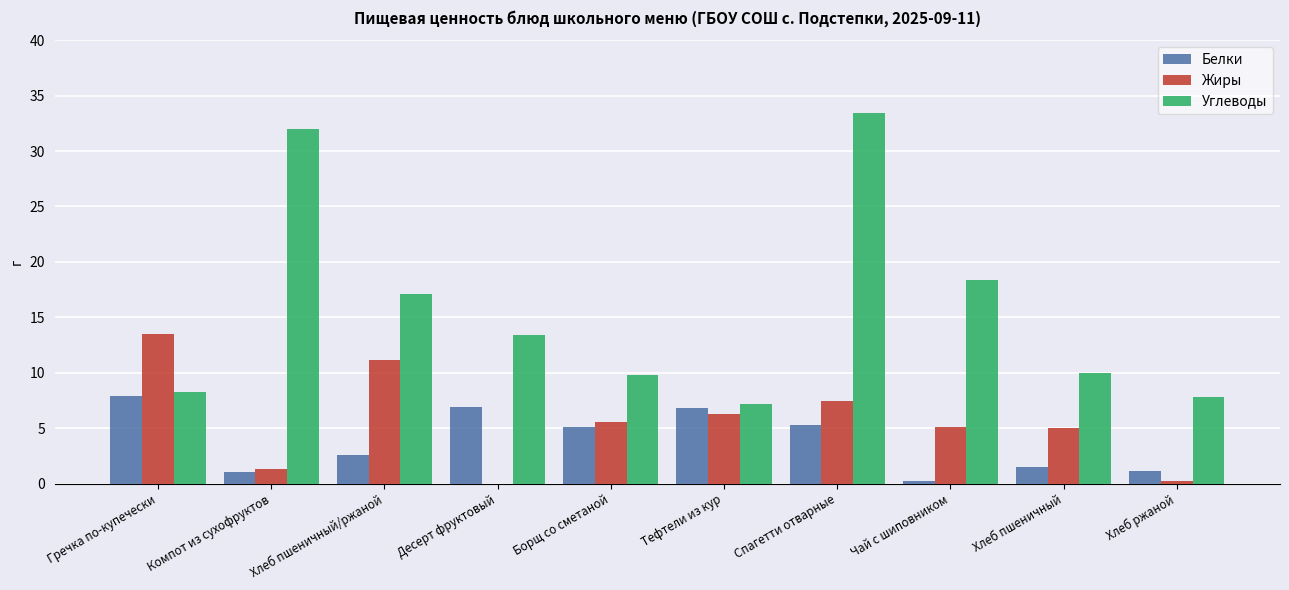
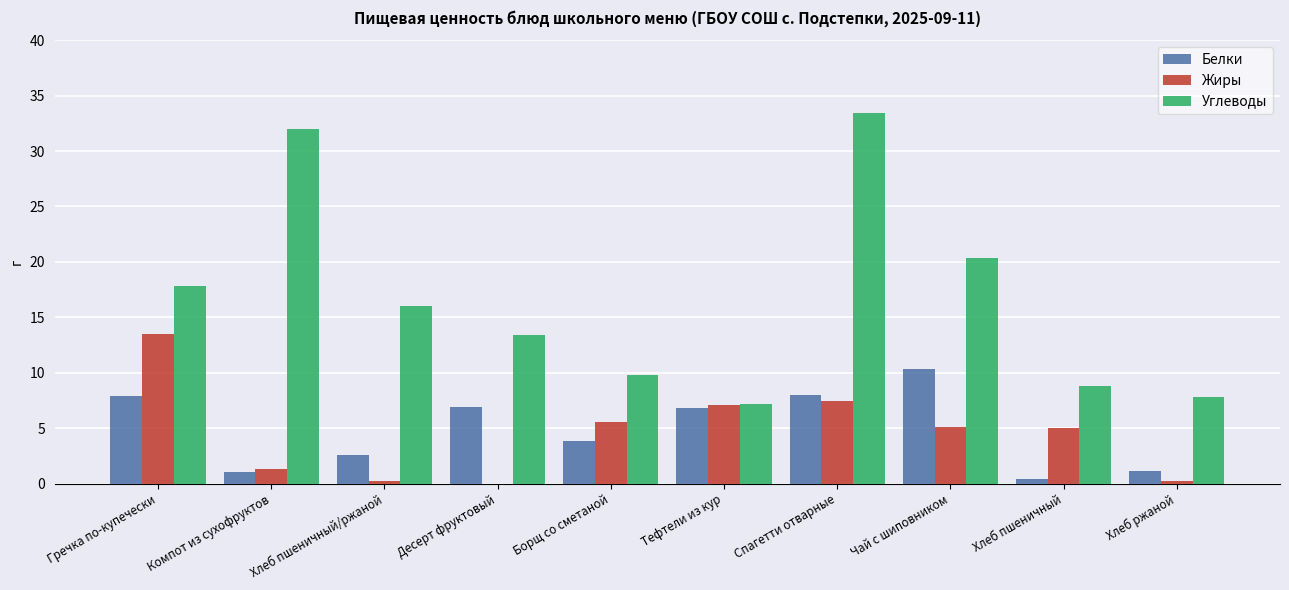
  {
    "Белки": {
      "Гречка по-купечески": 7.9,
      "Компот из сухофруктов": 1.0,
      "Хлеб пшеничный/ржаной": 2.6,
      "Десерт фруктовый": 6.9,
-     "Борщ со сметаной": 5.1,
+     "Борщ со сметаной": 3.8,
      "Тефтели из кур": 6.8,
-     "Спагетти отварные": 5.3,
-     "Чай с шиповником": 0.2,
-     "Хлеб пшеничный": 1.5,
+     "Спагетти отварные": 8.0,
+     "Чай с шиповником": 10.4,
+     "Хлеб пшеничный": 0.4,
      "Хлеб ржаной": 1.1
    },
    "Жиры": {
      "Гречка по-купечески": 13.5,
      "Компот из сухофруктов": 1.3,
-     "Хлеб пшеничный/ржаной": 11.1,
+     "Хлеб пшеничный/ржаной": 0.2,
      "Десерт фруктовый": 0.0,
      "Борщ со сметаной": 5.5,
-     "Тефтели из кур": 6.3,
+     "Тефтели из кур": 7.1,
      "Спагетти отварные": 7.4,
      "Чай с шиповником": 5.1,
      "Хлеб пшеничный": 5.0
    },
    "Углеводы": {
-     "Гречка по-купечески": 8.3,
+     "Гречка по-купечески": 17.9,
      "Компот из сухофруктов": 32.0,
-     "Хлеб пшеничный/ржаной": 17.1,
+     "Хлеб пшеничный/ржаной": 16.0,
      "Десерт фруктовый": 13.4,
      "Борщ со сметаной": 9.8,
      "Тефтели из кур": 7.2,
      "Спагетти отварные": 33.5,
-     "Чай с шиповником": 18.4,
-     "Хлеб пшеничный": 9.9,
+     "Чай с шиповником": 20.3,
+     "Хлеб пшеничный": 8.8,
      "Хлеб ржаной": 7.8
    }
  }
